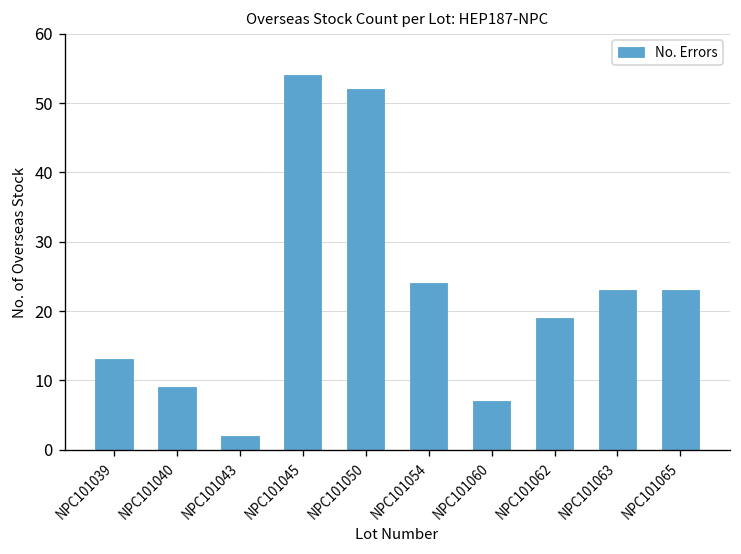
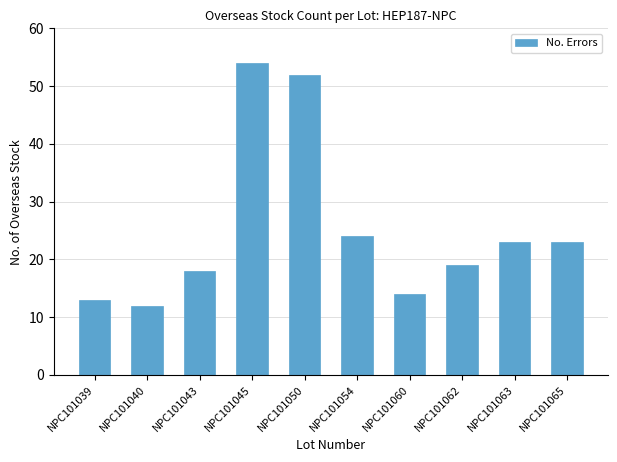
  {
    "NPC101039": 13,
-   "NPC101040": 9,
-   "NPC101043": 2,
+   "NPC101040": 12,
+   "NPC101043": 18,
    "NPC101045": 54,
    "NPC101050": 52,
    "NPC101054": 24,
-   "NPC101060": 7,
+   "NPC101060": 14,
    "NPC101062": 19,
    "NPC101063": 23,
    "NPC101065": 23
  }
